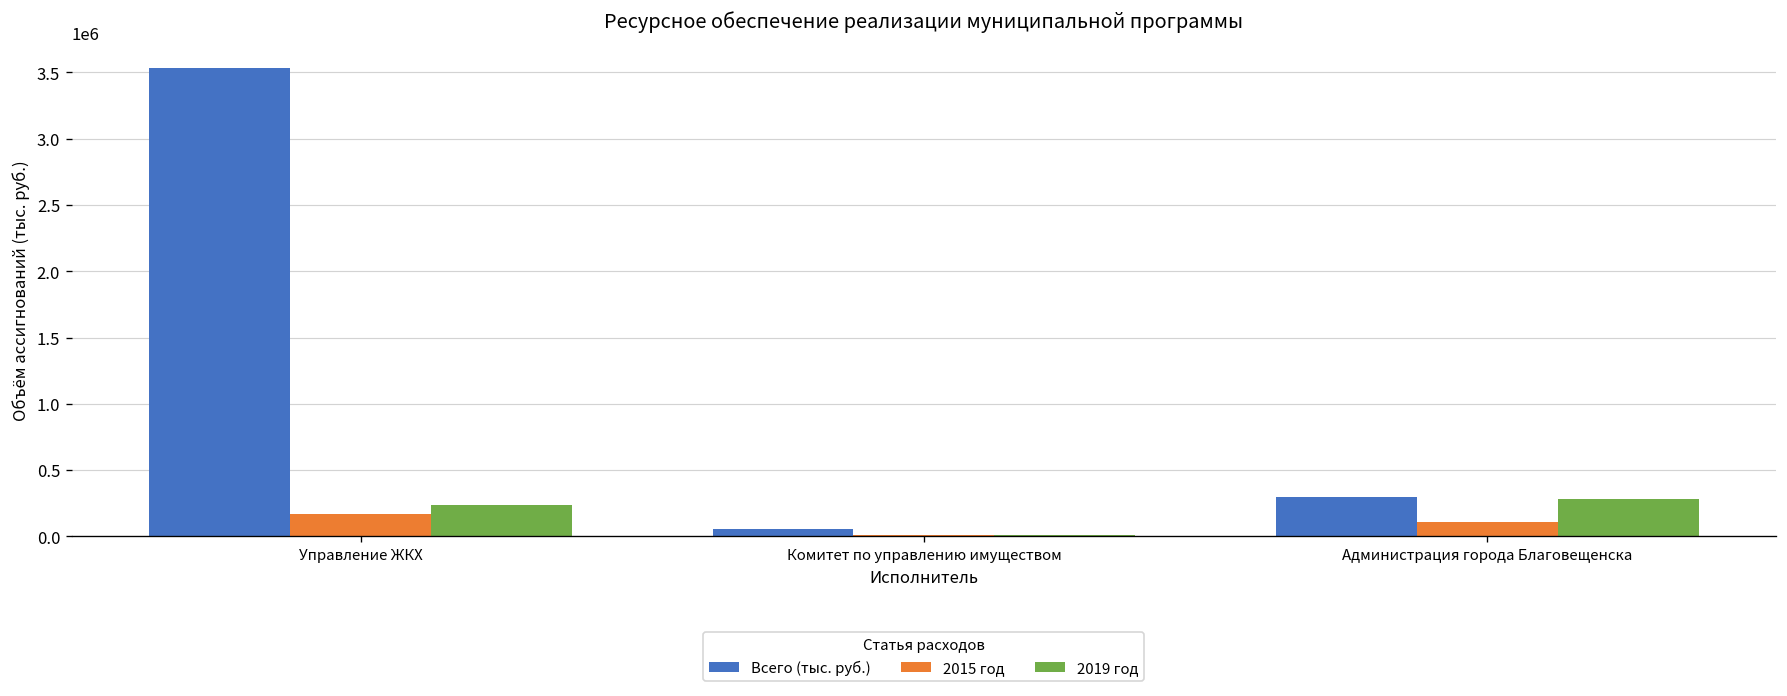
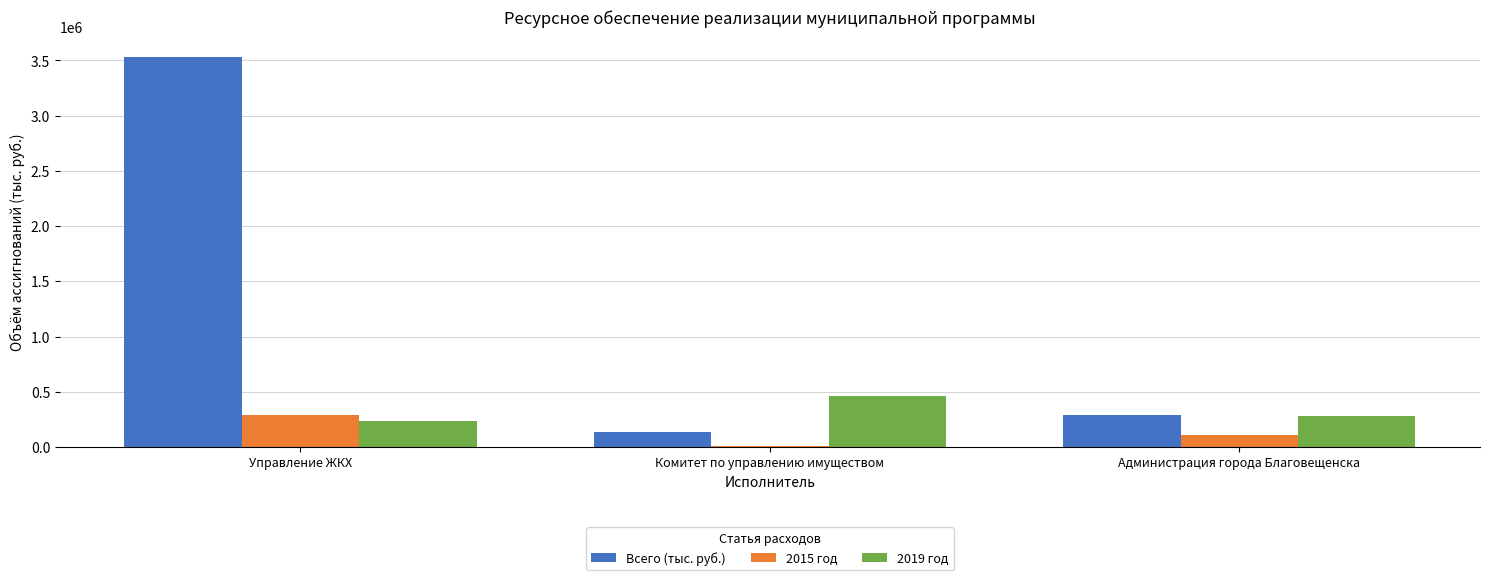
  {
    "Всего (тыс. руб.)": {
      "Управление ЖКХ": 3540000,
-     "Комитет по управлению имуществом": 60000,
+     "Комитет по управлению имуществом": 140000,
      "Администрация города Благовещенска": 290000
    },
    "2015 год": {
-     "Управление ЖКХ": 170000,
+     "Управление ЖКХ": 290000,
      "Администрация города Благовещенска": 110000
    },
    "2019 год": {
      "Управление ЖКХ": 240000,
-     "Комитет по управлению имуществом": 10000,
+     "Комитет по управлению имуществом": 460000,
      "Администрация города Благовещенска": 280000
    }
  }
